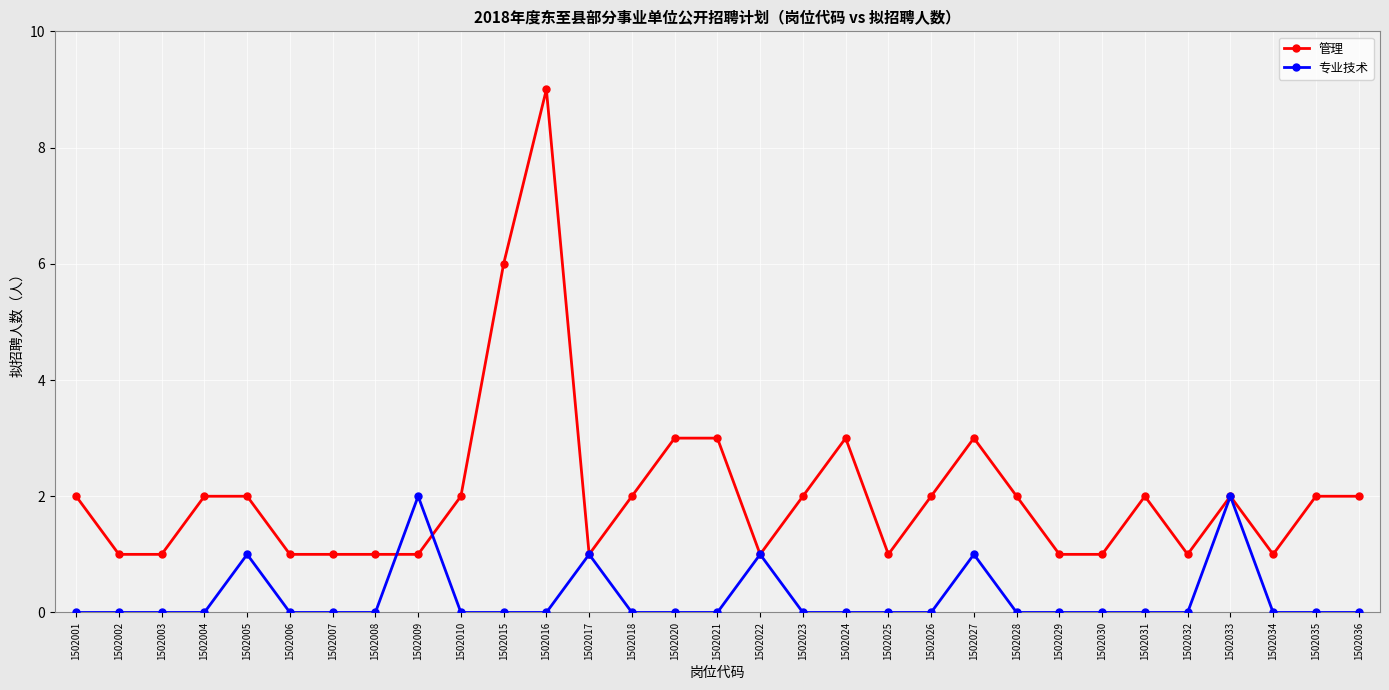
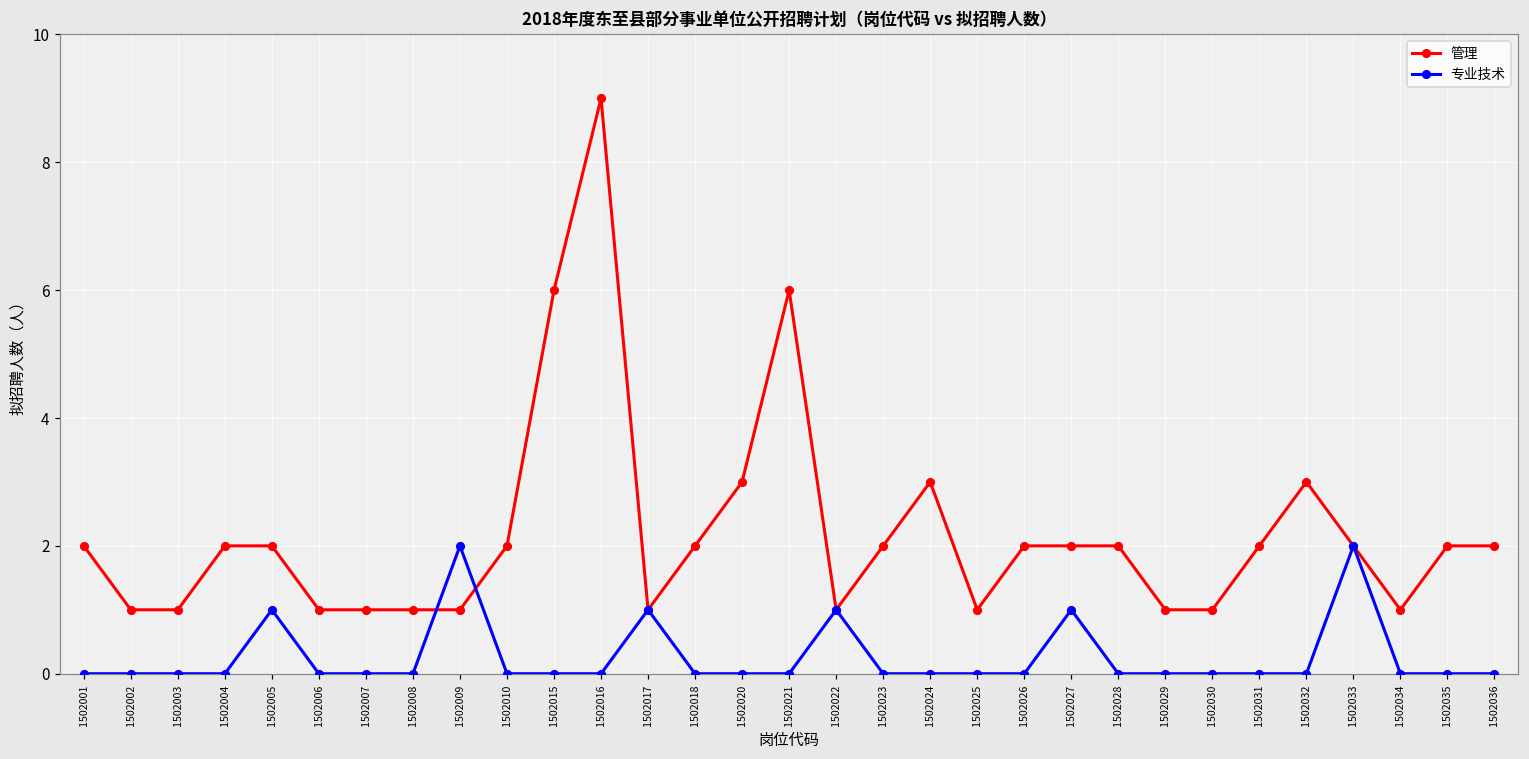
  {
    "管理": {
      "1502001": 2,
      "1502002": 1,
      "1502003": 1,
      "1502004": 2,
      "1502005": 2,
      "1502006": 1,
      "1502007": 1,
      "1502008": 1,
      "1502009": 1,
      "1502010": 2,
      "1502015": 6,
      "1502016": 9,
      "1502018": 2,
      "1502020": 3,
-     "1502021": 3,
+     "1502021": 6,
      "1502023": 2,
      "1502024": 3,
      "1502025": 1,
      "1502026": 2,
-     "1502027": 3,
+     "1502027": 2,
      "1502028": 2,
      "1502029": 1,
      "1502030": 1,
      "1502031": 2,
-     "1502032": 1,
+     "1502032": 3,
      "1502034": 1,
      "1502035": 2,
      "1502036": 2
    },
    "专业技术": {
      "1502001": 0,
      "1502002": 0,
      "1502003": 0,
      "1502004": 0,
      "1502005": 1,
      "1502006": 0,
      "1502007": 0,
      "1502008": 0,
      "1502009": 2,
      "1502010": 0,
      "1502015": 0,
      "1502016": 0,
      "1502018": 0,
      "1502020": 0,
      "1502021": 0,
      "1502023": 0,
      "1502024": 0,
      "1502025": 0,
      "1502026": 0,
      "1502027": 1,
      "1502028": 0,
      "1502029": 0,
      "1502030": 0,
      "1502031": 0,
      "1502032": 0,
      "1502034": 0,
      "1502035": 0,
      "1502036": 0
    }
  }
